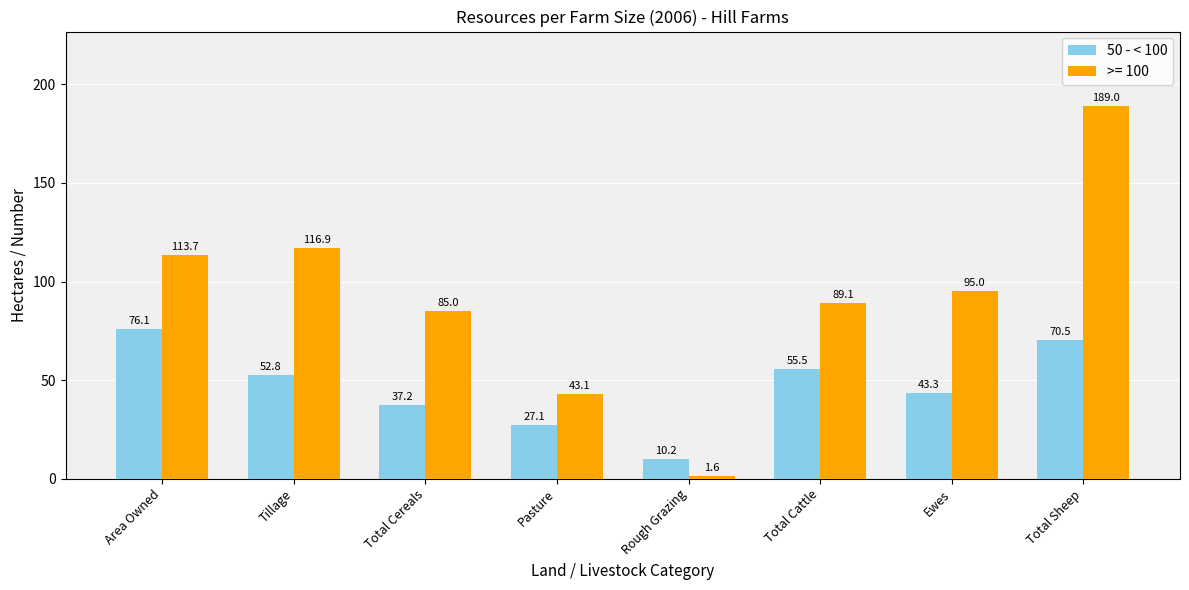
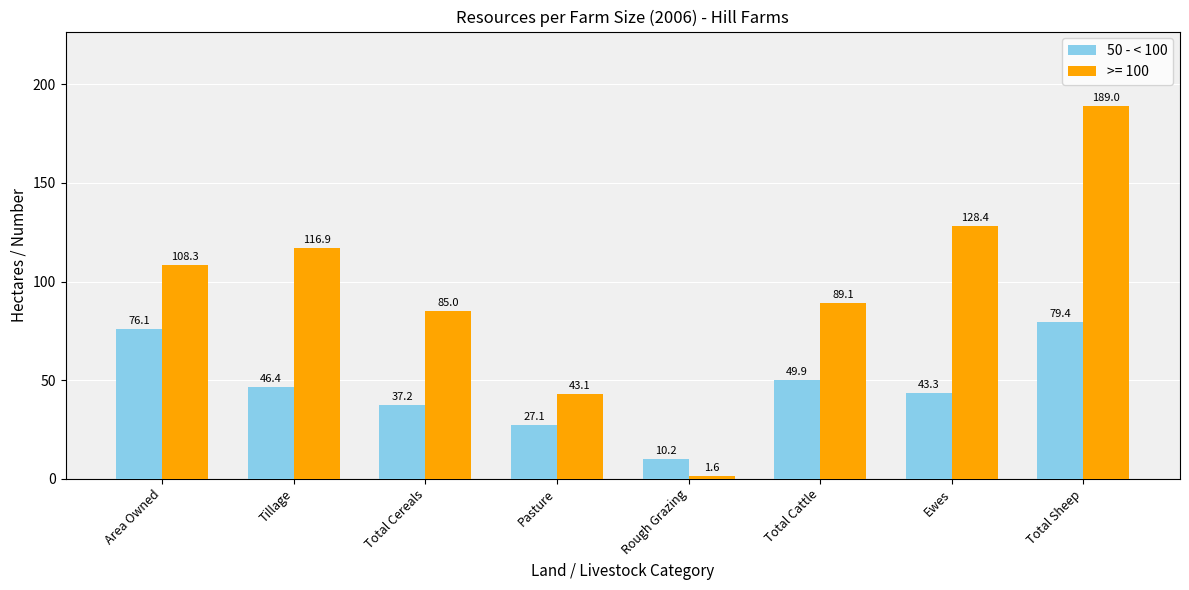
  {
    "50 - < 100": {
      "Area Owned": 76.1,
-     "Tillage": 52.8,
+     "Tillage": 46.4,
      "Total Cereals": 37.2,
      "Pasture": 27.1,
      "Rough Grazing": 10.2,
-     "Total Cattle": 55.5,
+     "Total Cattle": 49.9,
      "Ewes": 43.3,
-     "Total Sheep": 70.5
+     "Total Sheep": 79.4
    },
    ">= 100": {
-     "Area Owned": 113.7,
+     "Area Owned": 108.3,
      "Tillage": 116.9,
      "Total Cereals": 85.0,
      "Pasture": 43.1,
      "Rough Grazing": 1.6,
      "Total Cattle": 89.1,
-     "Ewes": 95.0,
+     "Ewes": 128.4,
      "Total Sheep": 189.0
    }
  }
